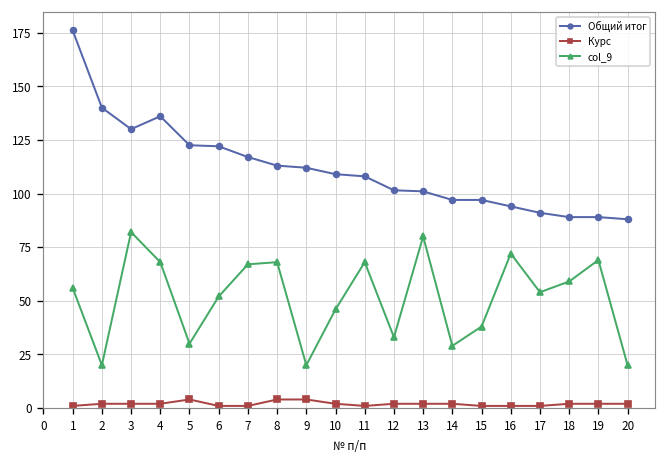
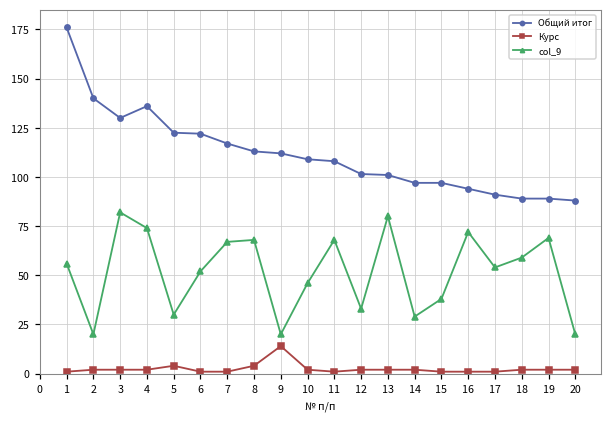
  {
    "Общий итог": {
      "1": 176,
      "2": 140,
      "3": 130,
      "4": 136,
      "5": 123,
      "6": 122,
      "7": 117,
      "8": 113,
      "9": 112,
      "10": 109,
      "11": 108,
      "12": 102,
      "13": 101,
      "14": 97,
      "15": 97,
      "16": 94,
      "17": 91,
      "18": 89,
      "19": 89,
      "20": 88
    },
    "Курс": {
      "1": 1,
      "2": 2,
      "3": 2,
      "4": 2,
      "5": 4,
      "6": 1,
      "7": 1,
      "8": 4,
-     "9": 4,
+     "9": 14,
      "10": 2,
      "11": 1,
      "12": 2,
      "13": 2,
      "14": 2,
      "15": 1,
      "16": 1,
      "17": 1,
      "18": 2,
      "19": 2,
      "20": 2
    },
    "col_9": {
      "1": 56,
      "2": 20,
      "3": 82,
-     "4": 68,
+     "4": 74,
      "5": 30,
      "6": 52,
      "7": 67,
      "8": 68,
      "9": 20,
      "10": 46,
      "11": 68,
      "12": 33,
      "13": 80,
      "14": 29,
      "15": 38,
      "16": 72,
      "17": 54,
      "18": 59,
      "19": 69,
      "20": 20
    }
  }
